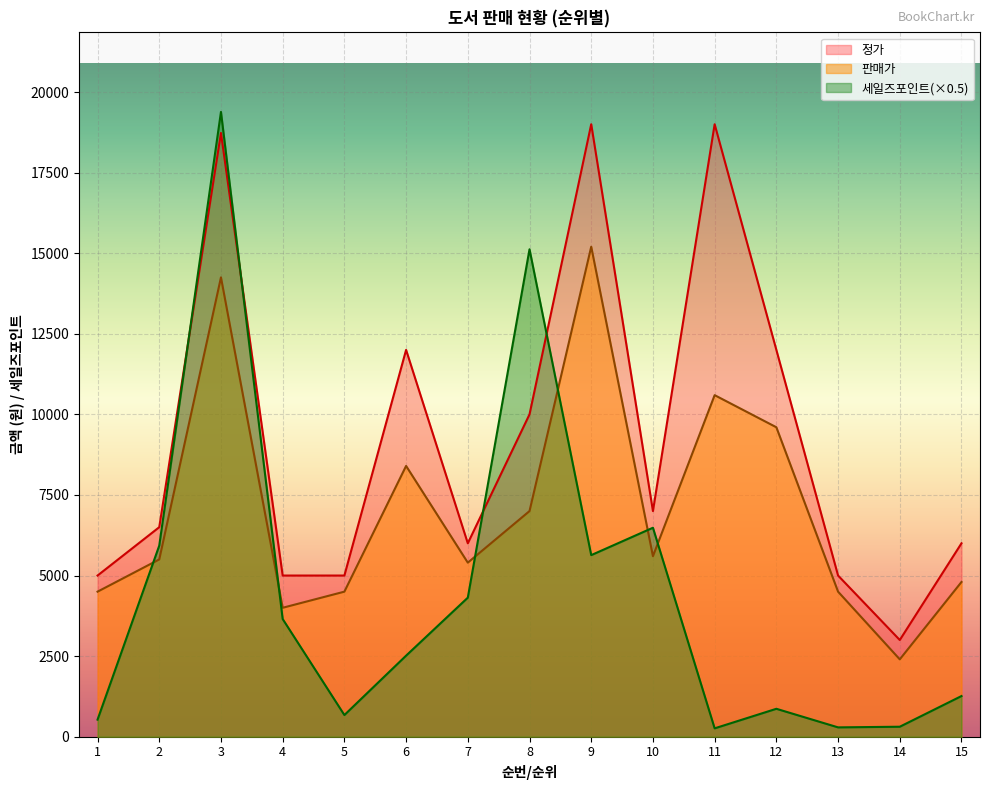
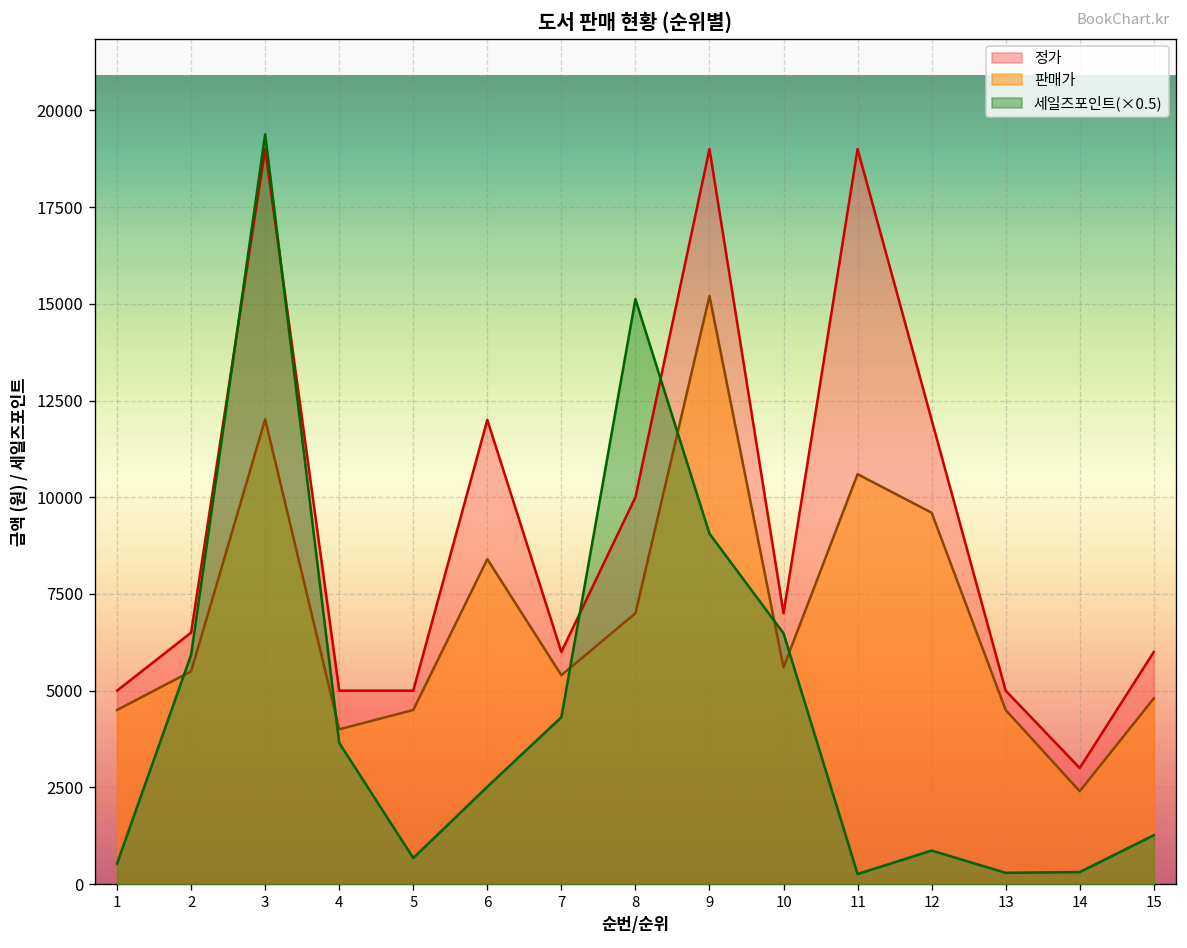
  {
    "정가": {
      "1": 5000,
      "2": 6500,
-     "3": 18700,
+     "3": 19000,
      "4": 5000,
      "5": 5000,
      "6": 12000,
      "7": 6000,
      "8": 10000,
      "9": 19000,
      "10": 7000,
      "11": 19000,
      "12": 12000,
      "13": 5000,
      "14": 3000,
      "15": 6000
    },
    "판매가": {
      "1": 4500,
      "2": 5500,
-     "3": 14300,
+     "3": 12000,
      "4": 4000,
      "5": 4500,
      "6": 8400,
      "7": 5400,
      "8": 7000,
      "9": 15200,
      "10": 5600,
      "11": 10600,
      "12": 9600,
      "13": 4500,
      "14": 2400,
      "15": 4800
    },
    "세일즈포인트(×0.5)": {
      "1": 500,
      "2": 5900,
      "3": 19400,
      "4": 3700,
      "5": 700,
      "6": 2500,
      "7": 4300,
      "8": 15100,
-     "9": 5600,
+     "9": 9100,
      "10": 6500,
      "11": 300,
      "12": 900,
      "13": 300,
      "14": 300,
      "15": 1300
    }
  }
